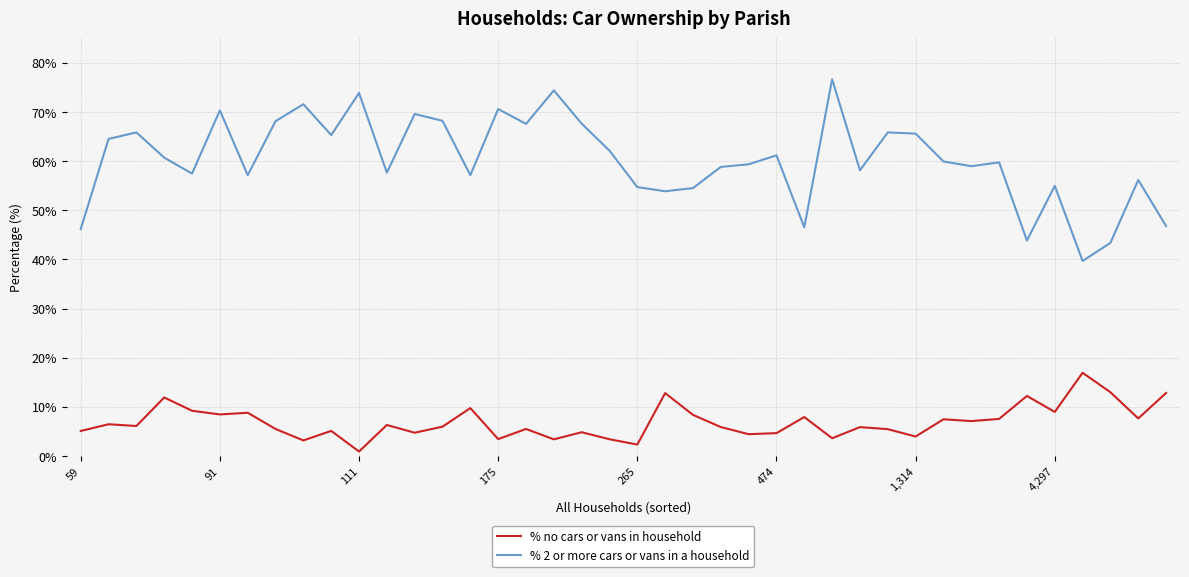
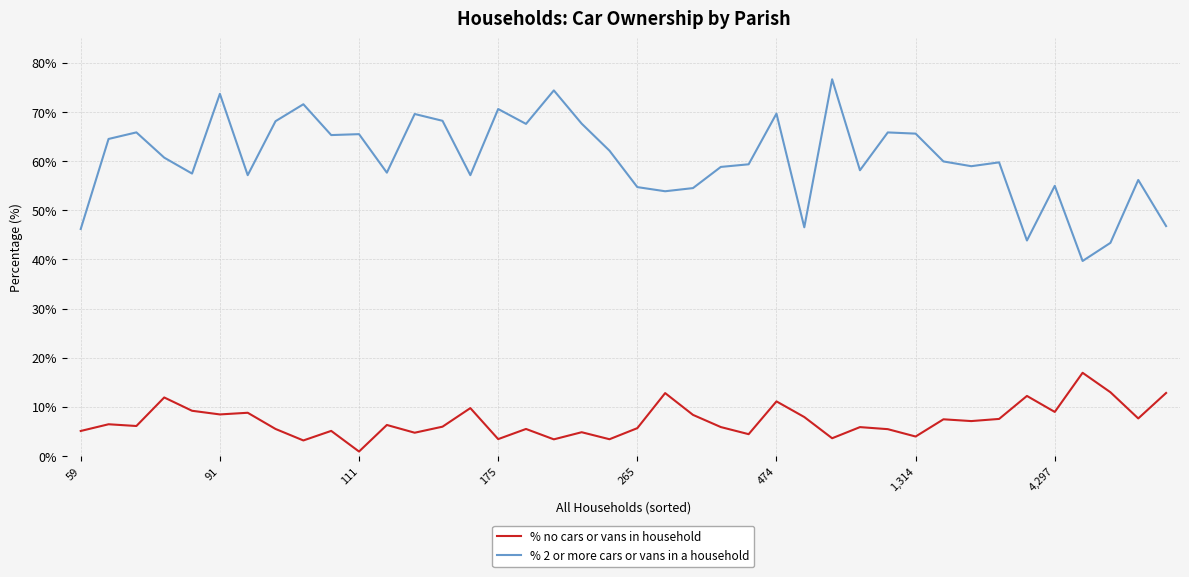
  {
    "% no cars or vans in household": {
      "59": "5%",
      "91": "8%",
      "111": "1%",
      "175": "3%",
-     "265": "2%",
-     "474": "5%",
+     "265": "6%",
+     "474": "11%",
      "1,314": "4%",
      "4,297": "9%"
    },
    "% 2 or more cars or vans in a household": {
      "59": "46%",
-     "91": "70%",
-     "111": "74%",
+     "91": "74%",
+     "111": "65%",
      "175": "71%",
      "265": "55%",
-     "474": "61%",
+     "474": "70%",
      "1,314": "66%",
      "4,297": "55%"
    }
  }
